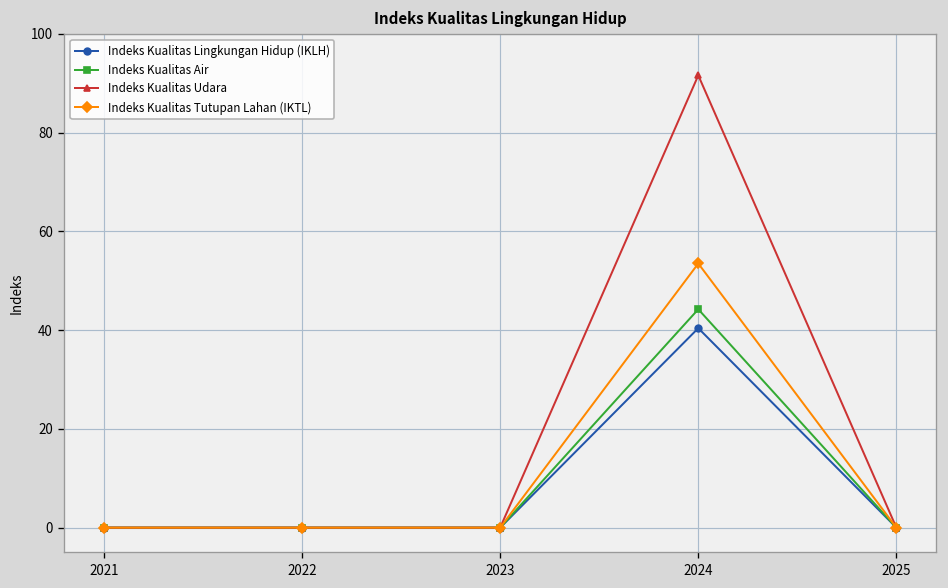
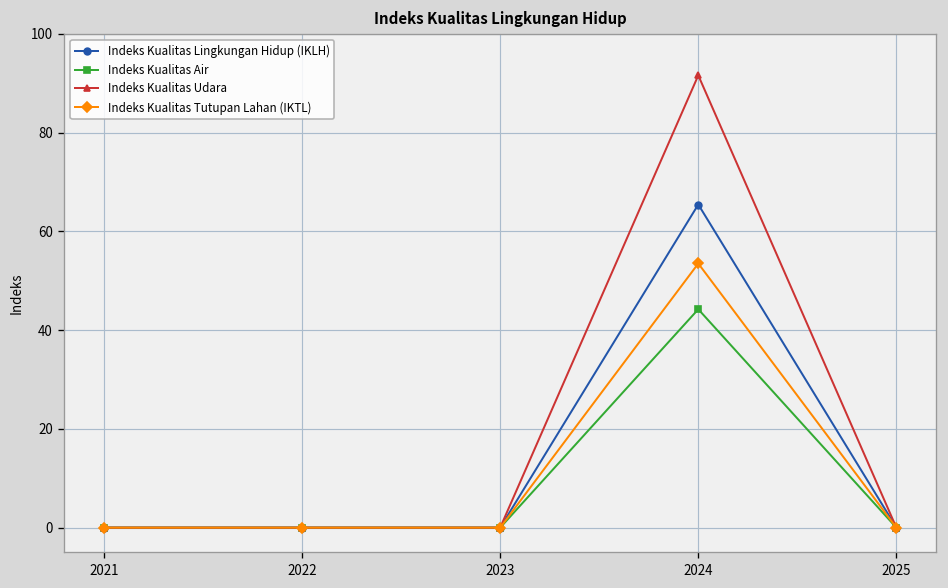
  {
    "Indeks Kualitas Lingkungan Hidup (IKLH)": {
-     "2024": 40
+     "2024": 65
    },
    "Indeks Kualitas Air": {
      "2024": 44
    },
    "Indeks Kualitas Udara": {
      "2024": 92
    },
    "Indeks Kualitas Tutupan Lahan (IKTL)": {
      "2024": 54
    }
  }
